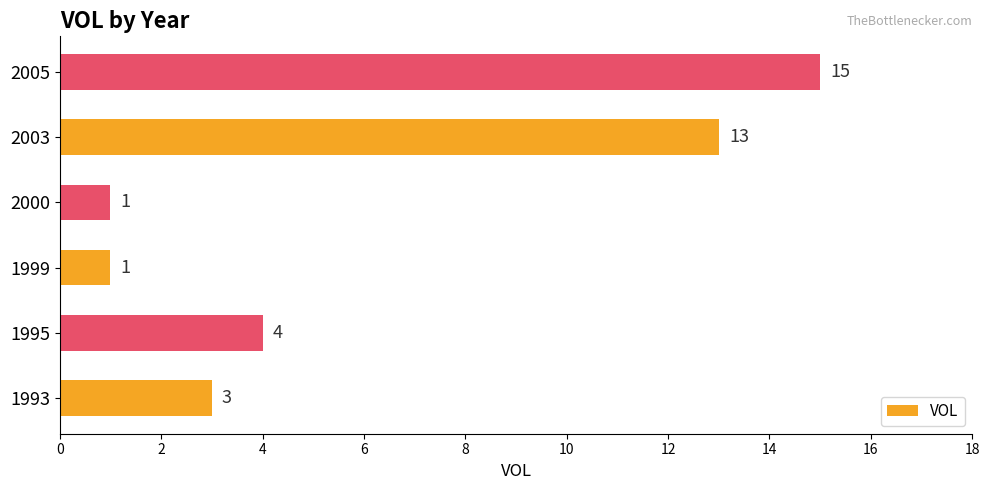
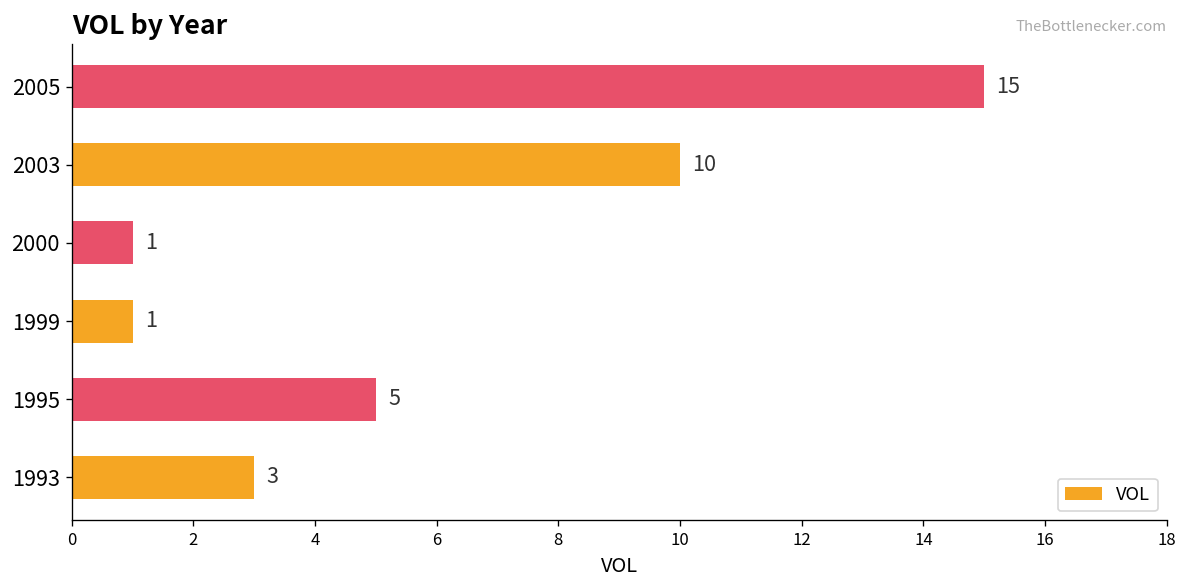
  {
    "2005": 15,
-   "2003": 13,
+   "2003": 10,
    "2000": 1,
    "1999": 1,
-   "1995": 4,
+   "1995": 5,
    "1993": 3
  }
